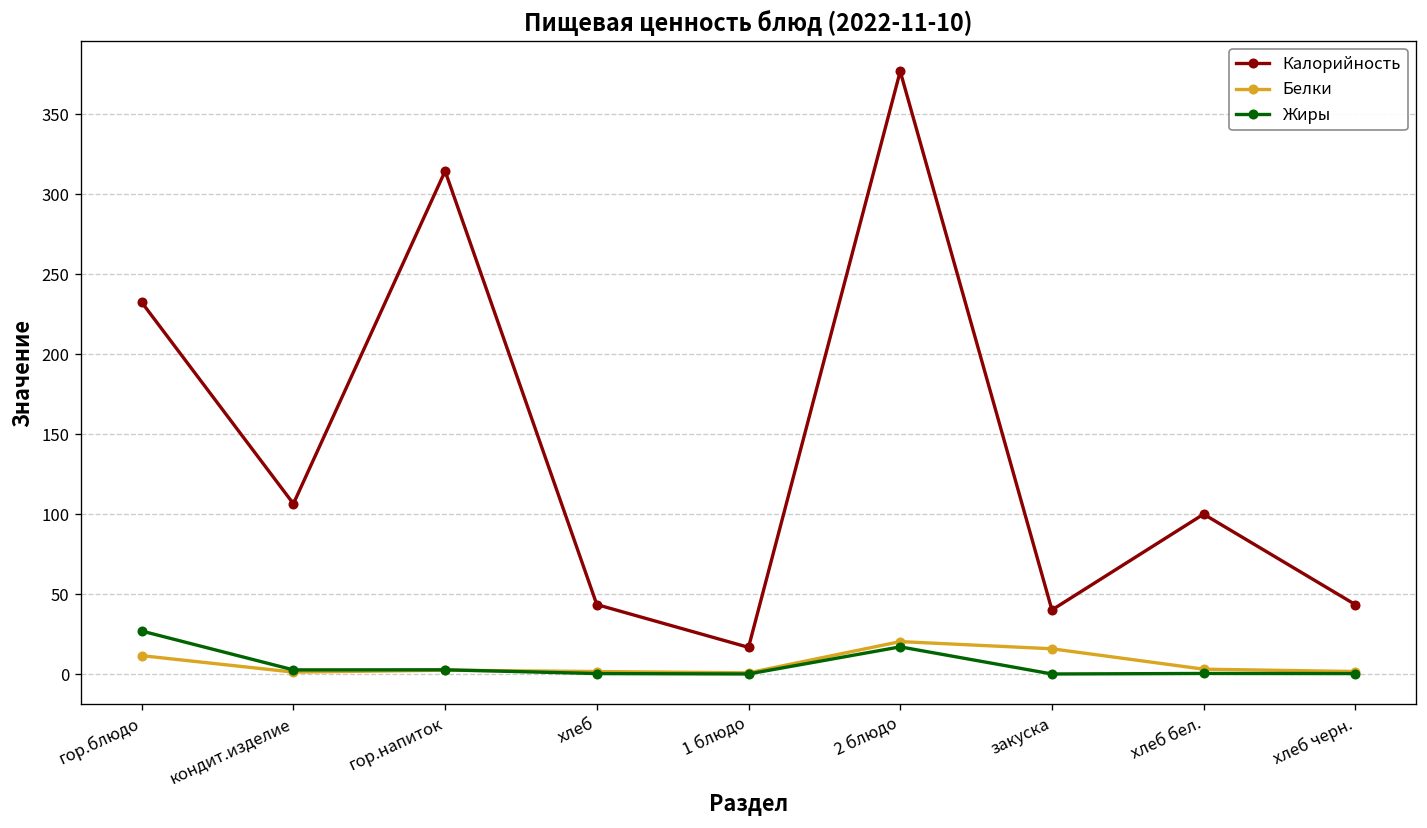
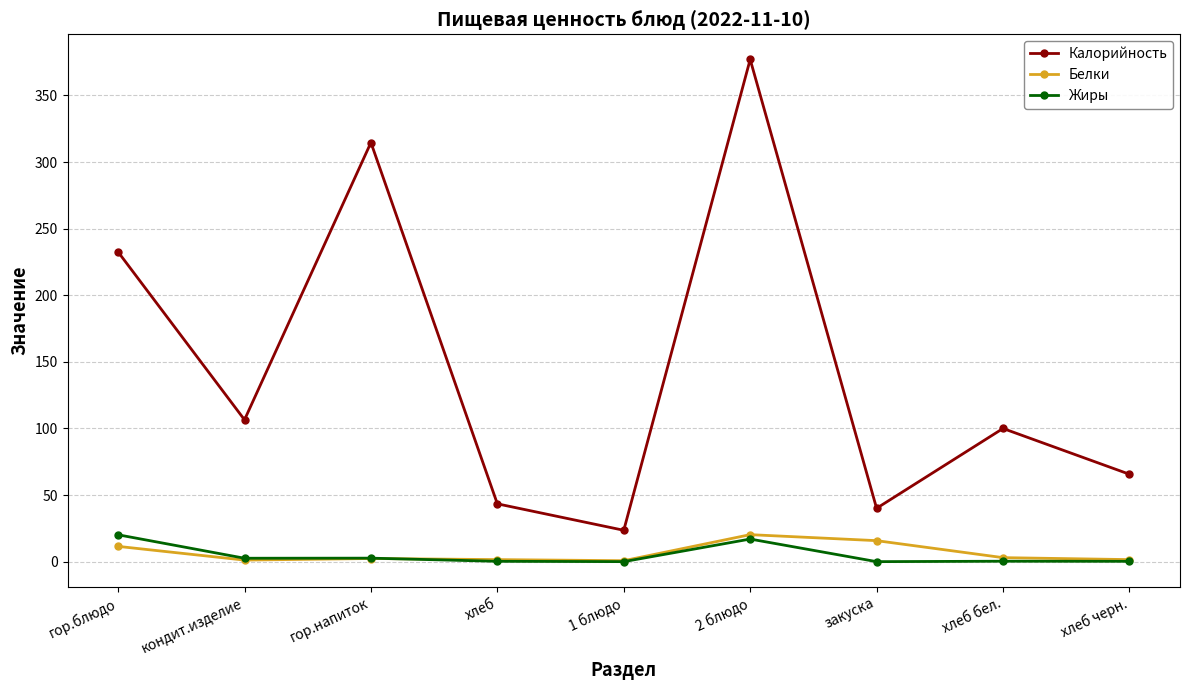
  {
    "Калорийность": {
      "гор.блюдо": 233,
      "кондит.изделие": 107,
      "гор.напиток": 315,
      "хлеб": 43,
-     "1 блюдо": 17,
+     "1 блюдо": 24,
      "2 блюдо": 377,
      "закуска": 40,
      "хлеб бел.": 100,
-     "хлеб черн.": 43
+     "хлеб черн.": 66
    },
    "Белки": {
      "гор.блюдо": 12,
      "2 блюдо": 20,
      "закуска": 16,
      "хлеб бел.": 3
    },
    "Жиры": {
-     "гор.блюдо": 27,
+     "гор.блюдо": 20,
      "2 блюдо": 17,
      "закуска": 0,
      "хлеб бел.": 0
    }
  }
